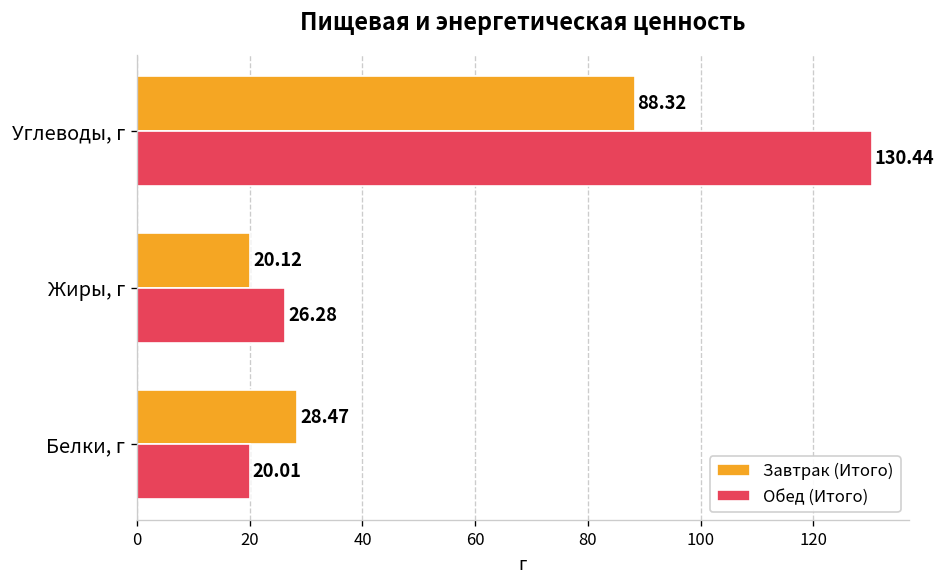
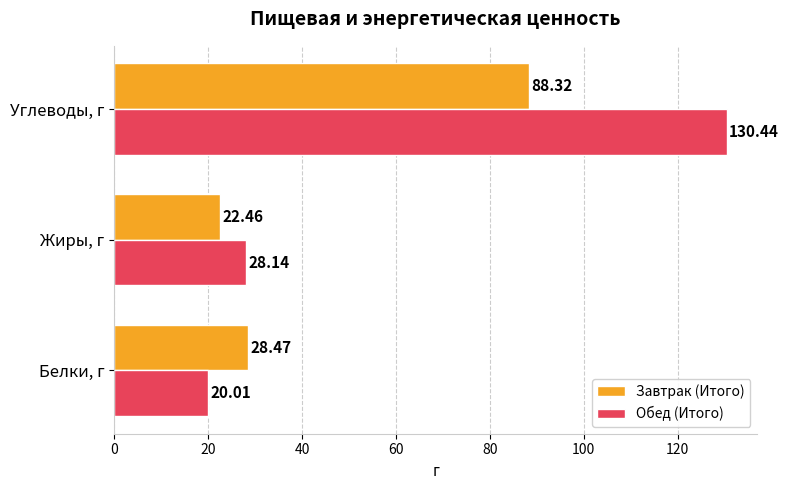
  {
    "Завтрак (Итого)": {
      "Углеводы, г": 88.32,
-     "Жиры, г": 20.12,
+     "Жиры, г": 22.46,
      "Белки, г": 28.47
    },
    "Обед (Итого)": {
      "Углеводы, г": 130.44,
-     "Жиры, г": 26.28,
+     "Жиры, г": 28.14,
      "Белки, г": 20.01
    }
  }
